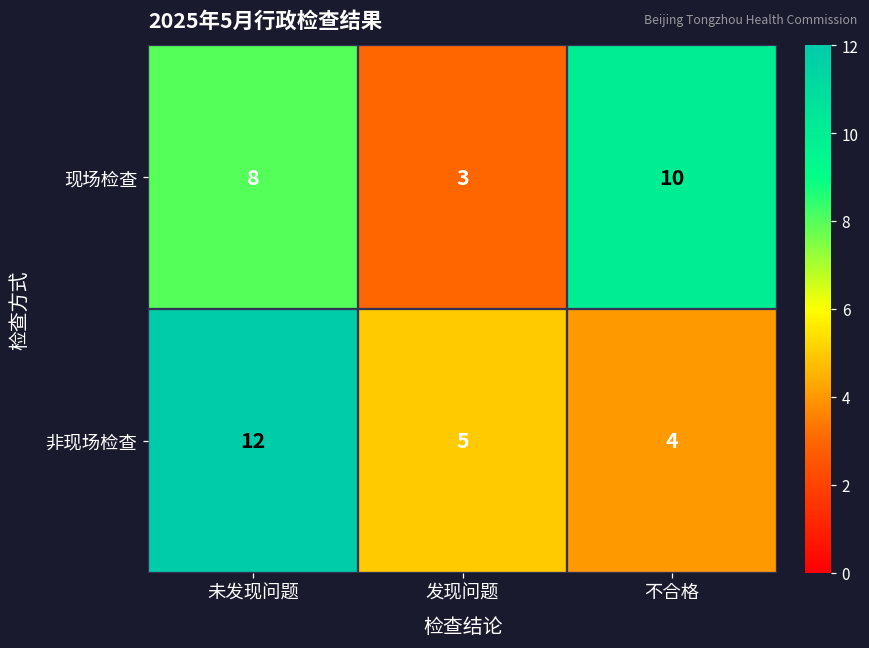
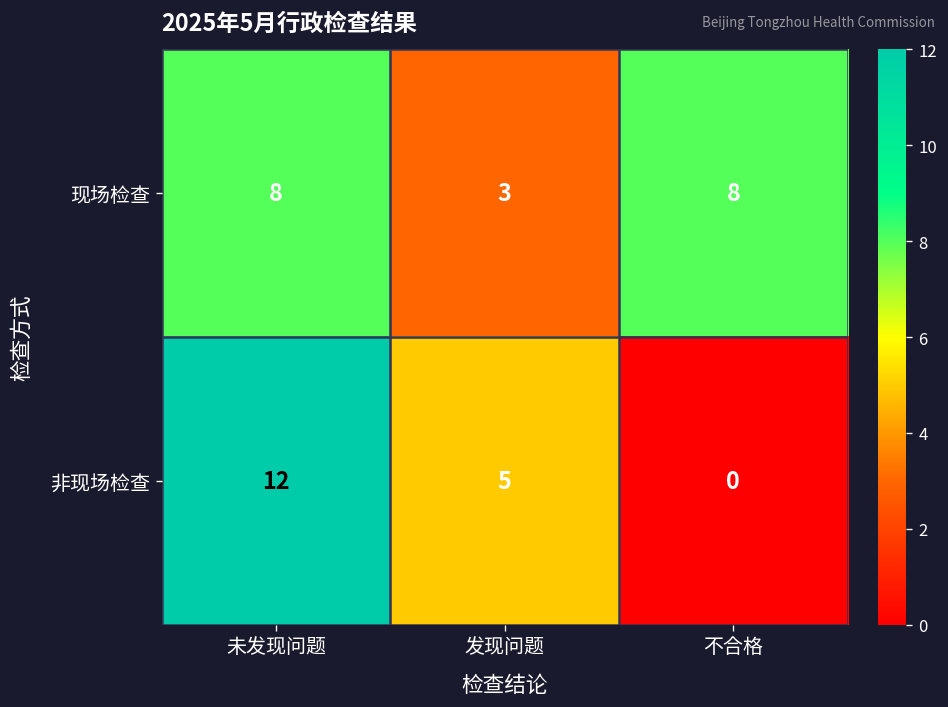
  {
    "现场检查": {
      "未发现问题": 8,
      "发现问题": 3,
-     "不合格": 10
+     "不合格": 8
    },
    "非现场检查": {
      "未发现问题": 12,
      "发现问题": 5,
-     "不合格": 4
+     "不合格": 0
    }
  }
